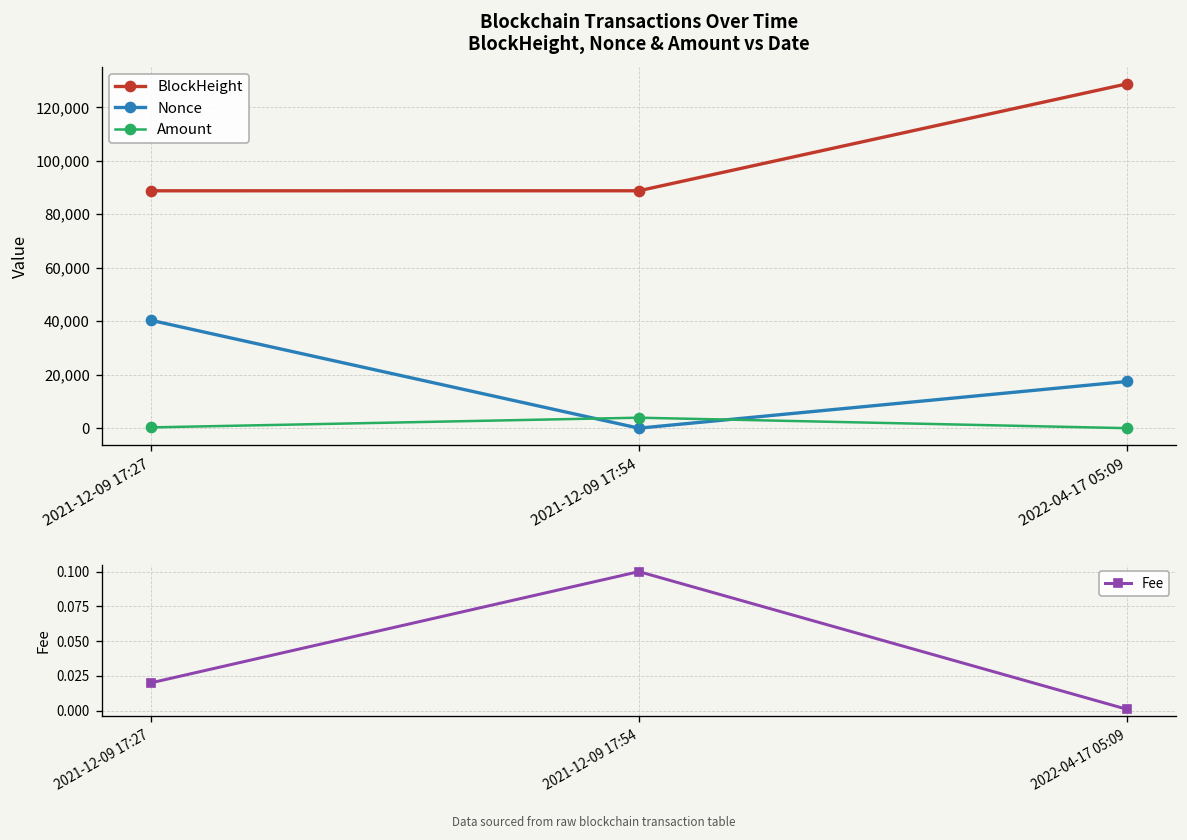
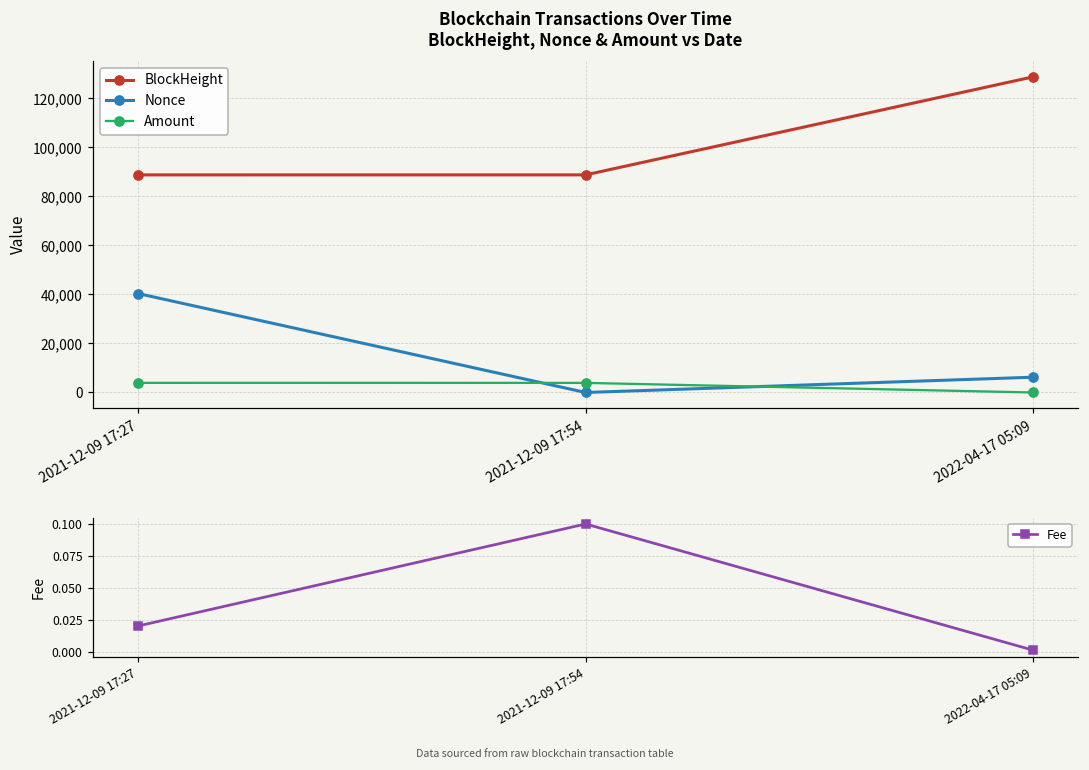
  {
    "Blockchain Transactions Over Time BlockHeight, Nonce & Amount vs Date": {
      "BlockHeight": {
        "2021-12-09 17:27": "89,000",
        "2021-12-09 17:54": "89,000",
        "2022-04-17 05:09": "129,000"
      },
      "Nonce": {
        "2021-12-09 17:27": "40,000",
        "2021-12-09 17:54": "0",
-       "2022-04-17 05:09": "17,000"
+       "2022-04-17 05:09": "6,000"
      },
      "Amount": {
-       "2021-12-09 17:27": "0",
+       "2021-12-09 17:27": "4,000",
        "2021-12-09 17:54": "4,000",
        "2022-04-17 05:09": "0"
      }
    }
  }
